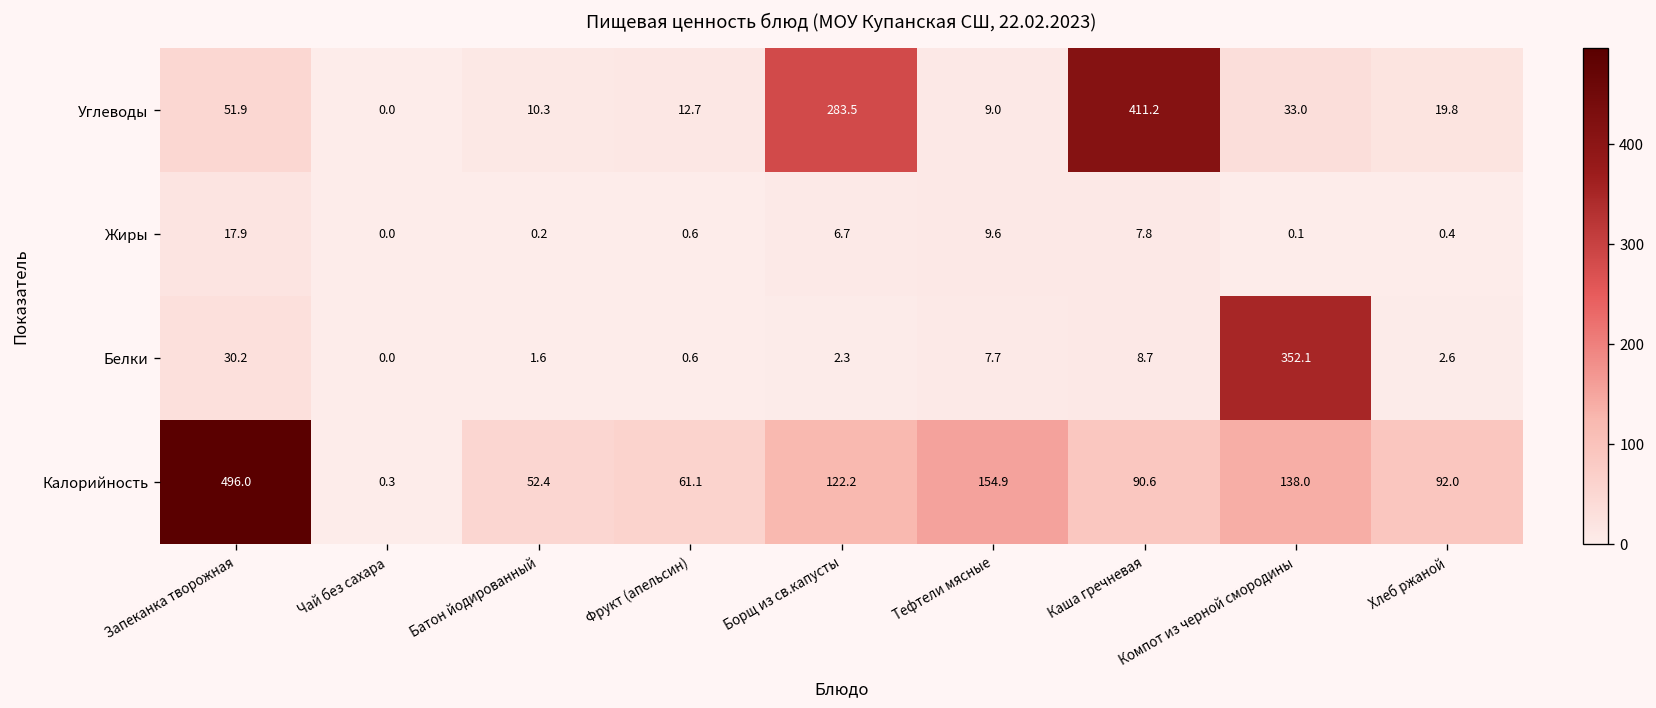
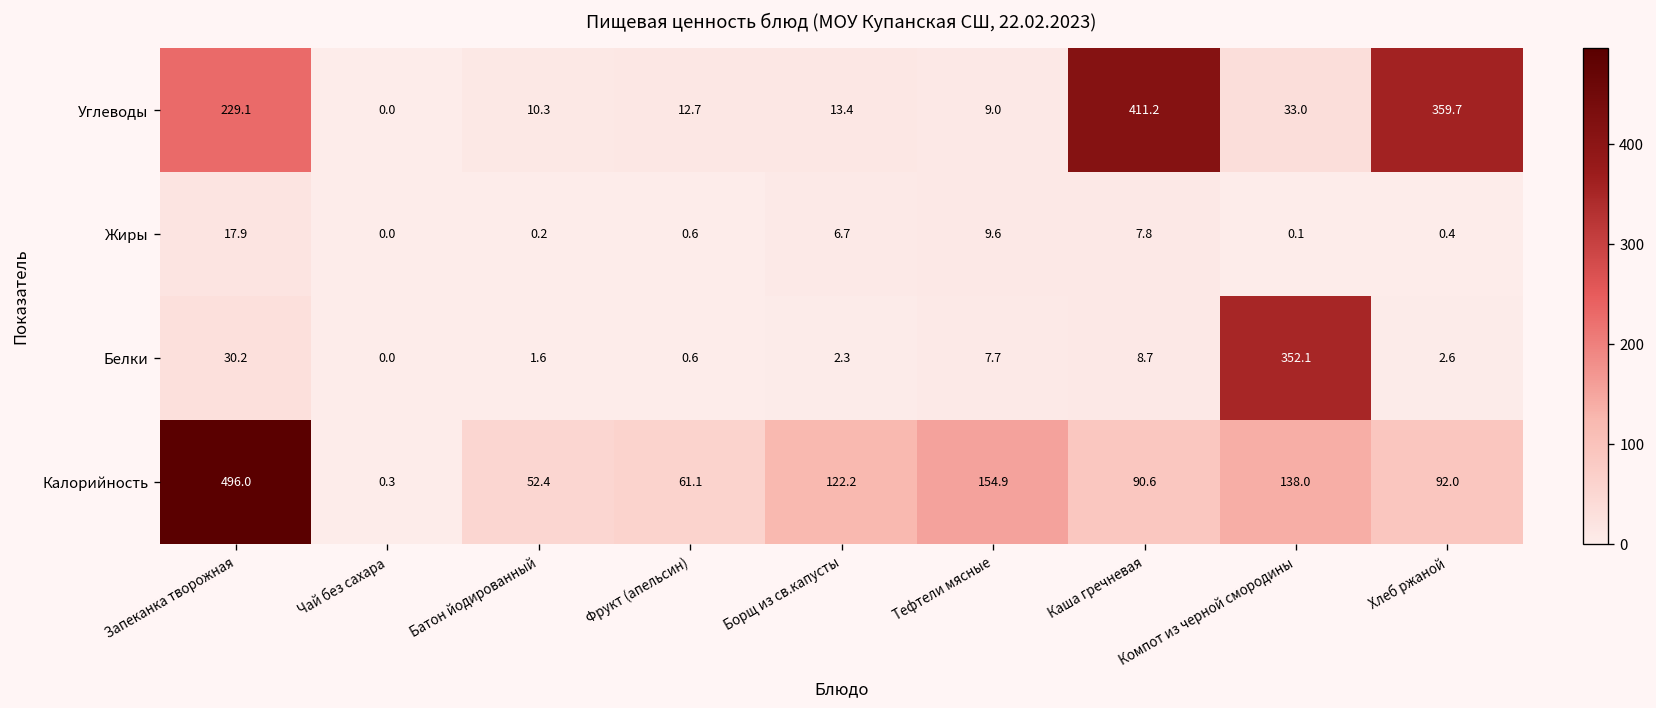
  {
    "Углеводы": {
-     "Запеканка творожная": 51.9,
+     "Запеканка творожная": 229.1,
      "Чай без сахара": 0.0,
      "Батон йодированный": 10.3,
      "Фрукт (апельсин)": 12.7,
-     "Борщ из св.капусты": 283.5,
+     "Борщ из св.капусты": 13.4,
      "Тефтели мясные": 9.0,
      "Каша гречневая": 411.2,
      "Компот из черной смородины": 33.0,
-     "Хлеб ржаной": 19.8
+     "Хлеб ржаной": 359.7
    },
    "Жиры": {
      "Запеканка творожная": 17.9,
      "Чай без сахара": 0.0,
      "Батон йодированный": 0.2,
      "Фрукт (апельсин)": 0.6,
      "Борщ из св.капусты": 6.7,
      "Тефтели мясные": 9.6,
      "Каша гречневая": 7.8,
      "Компот из черной смородины": 0.1,
      "Хлеб ржаной": 0.4
    },
    "Белки": {
      "Запеканка творожная": 30.2,
      "Чай без сахара": 0.0,
      "Батон йодированный": 1.6,
      "Фрукт (апельсин)": 0.6,
      "Борщ из св.капусты": 2.3,
      "Тефтели мясные": 7.7,
      "Каша гречневая": 8.7,
      "Компот из черной смородины": 352.1,
      "Хлеб ржаной": 2.6
    },
    "Калорийность": {
      "Запеканка творожная": 496.0,
      "Чай без сахара": 0.3,
      "Батон йодированный": 52.4,
      "Фрукт (апельсин)": 61.1,
      "Борщ из св.капусты": 122.2,
      "Тефтели мясные": 154.9,
      "Каша гречневая": 90.6,
      "Компот из черной смородины": 138.0,
      "Хлеб ржаной": 92.0
    }
  }
